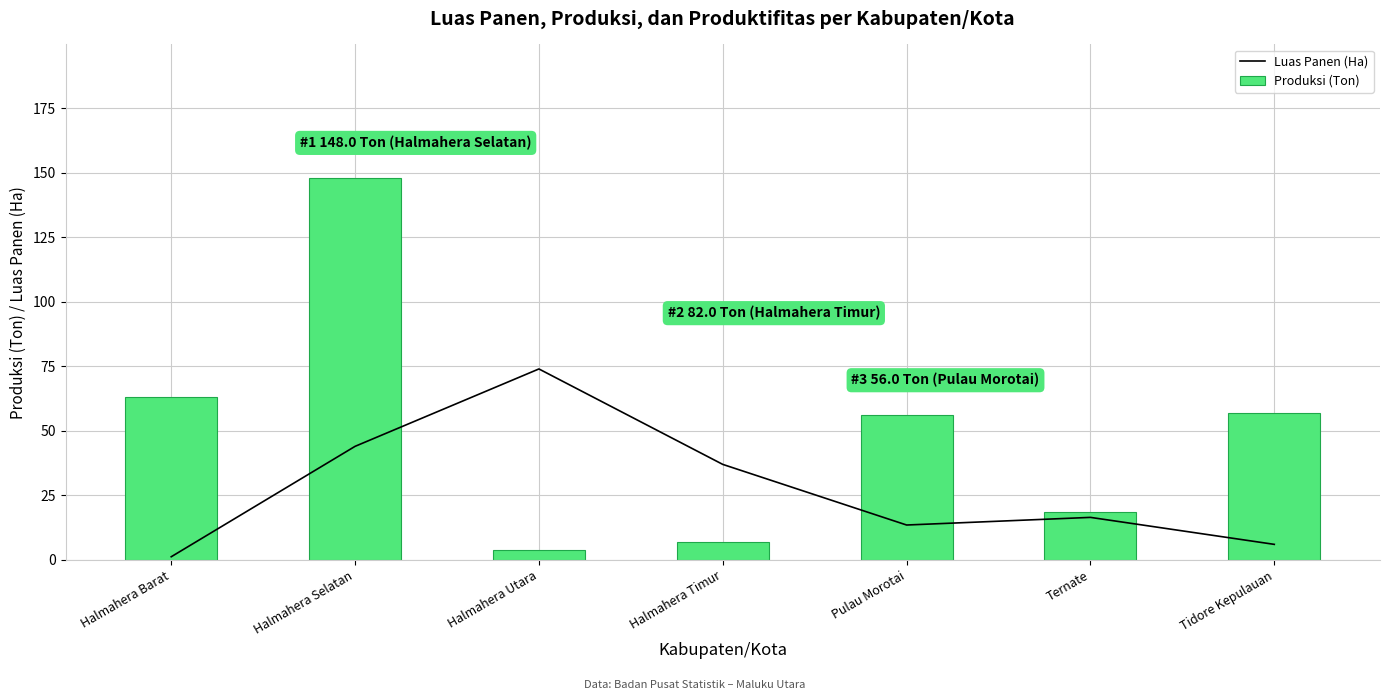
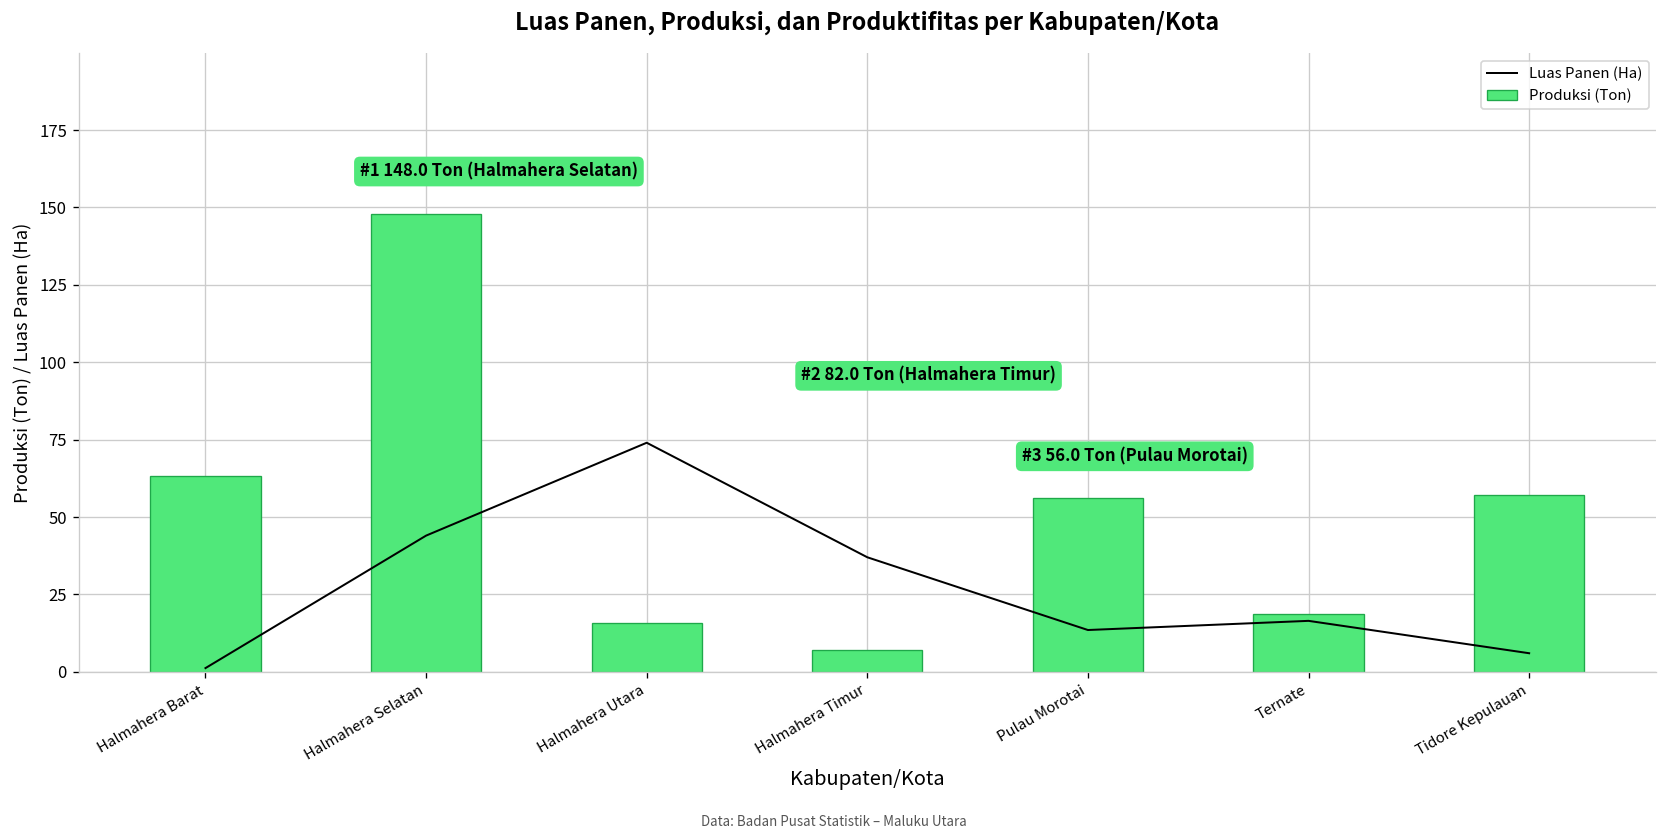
  {
    "Luas Panen (Ha)": {
      "Halmahera Barat": 1,
      "Halmahera Selatan": 44,
      "Halmahera Utara": 74,
      "Halmahera Timur": 37,
      "Pulau Morotai": 14,
      "Ternate": 16,
      "Tidore Kepulauan": 6
    },
    "Produksi (Ton)": {
      "Halmahera Barat": 63,
      "Halmahera Selatan": 148,
-     "Halmahera Utara": 4,
+     "Halmahera Utara": 16,
      "Halmahera Timur": 7,
      "Pulau Morotai": 56,
      "Ternate": 19,
      "Tidore Kepulauan": 57
    }
  }
